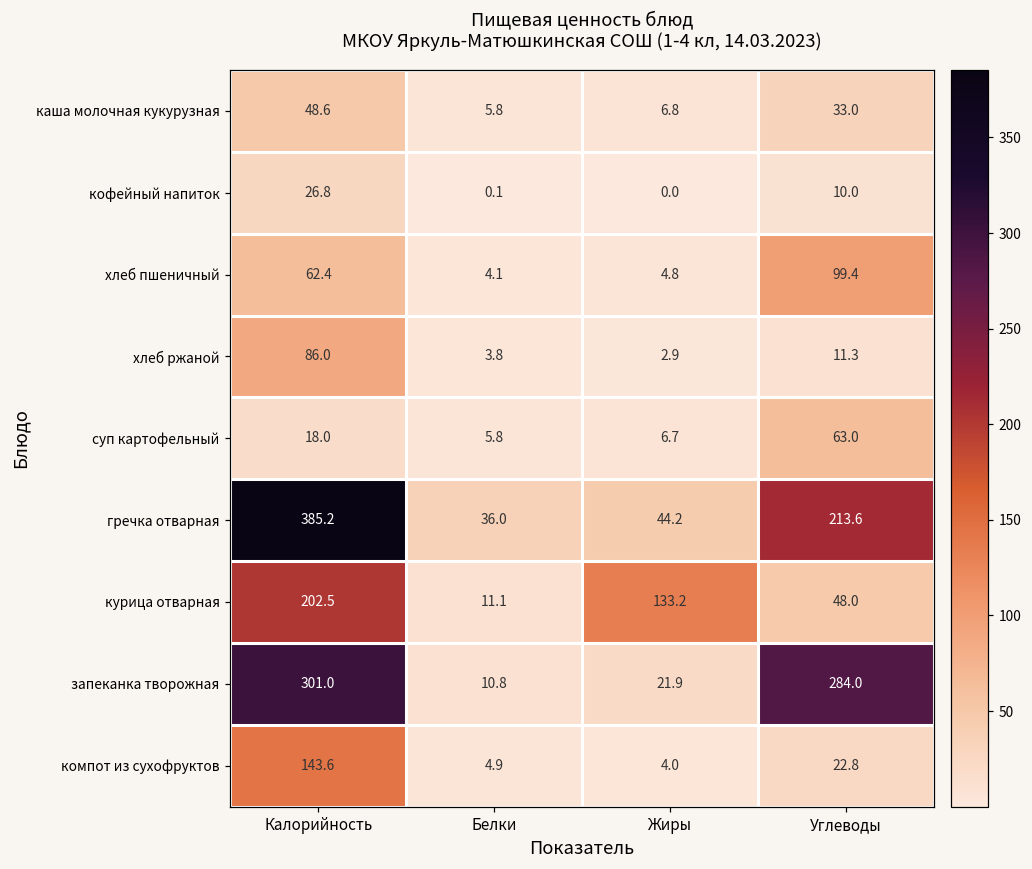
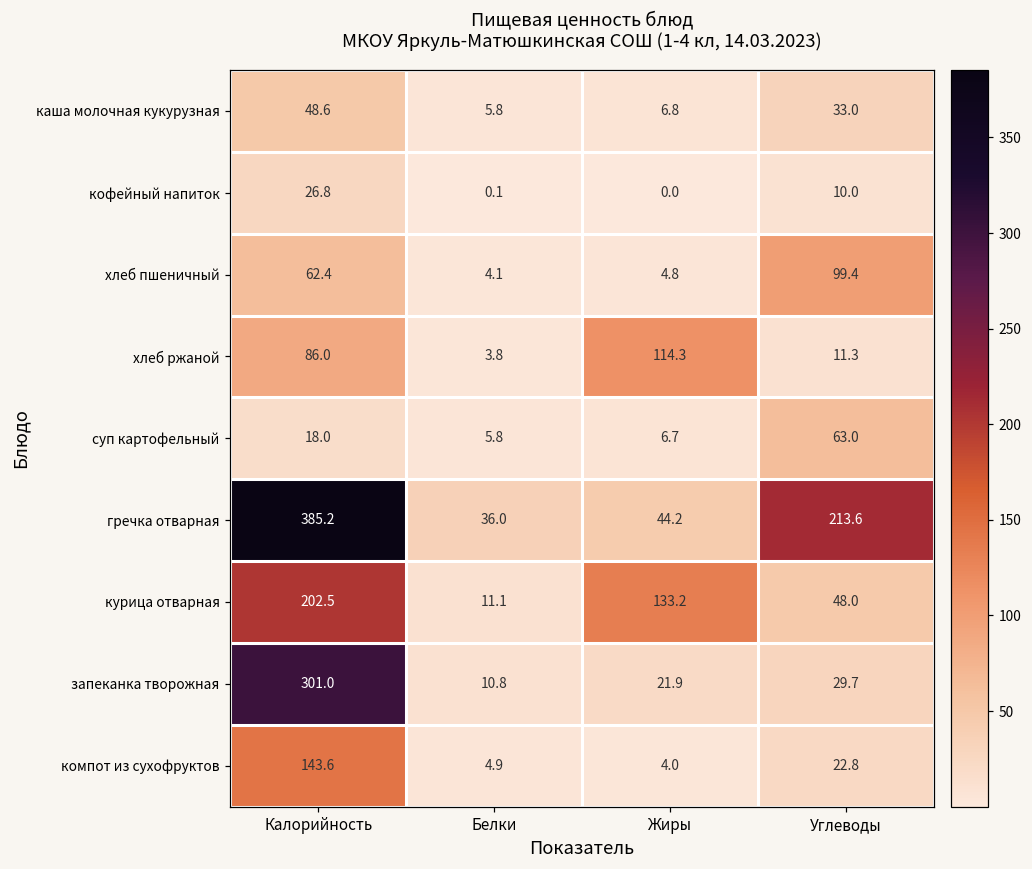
  {
    "каша молочная кукурузная": {
      "Калорийность": 48.6,
      "Белки": 5.8,
      "Жиры": 6.8,
      "Углеводы": 33.0
    },
    "кофейный напиток": {
      "Калорийность": 26.8,
      "Белки": 0.1,
      "Жиры": 0.0,
      "Углеводы": 10.0
    },
    "хлеб пшеничный": {
      "Калорийность": 62.4,
      "Белки": 4.1,
      "Жиры": 4.8,
      "Углеводы": 99.4
    },
    "хлеб ржаной": {
      "Калорийность": 86.0,
      "Белки": 3.8,
-     "Жиры": 2.9,
+     "Жиры": 114.3,
      "Углеводы": 11.3
    },
    "суп картофельный": {
      "Калорийность": 18.0,
      "Белки": 5.8,
      "Жиры": 6.7,
      "Углеводы": 63.0
    },
    "гречка отварная": {
      "Калорийность": 385.2,
      "Белки": 36.0,
      "Жиры": 44.2,
      "Углеводы": 213.6
    },
    "курица отварная": {
      "Калорийность": 202.5,
      "Белки": 11.1,
      "Жиры": 133.2,
      "Углеводы": 48.0
    },
    "запеканка творожная": {
      "Калорийность": 301.0,
      "Белки": 10.8,
      "Жиры": 21.9,
-     "Углеводы": 284.0
+     "Углеводы": 29.7
    },
    "компот из сухофруктов": {
      "Калорийность": 143.6,
      "Белки": 4.9,
      "Жиры": 4.0,
      "Углеводы": 22.8
    }
  }
